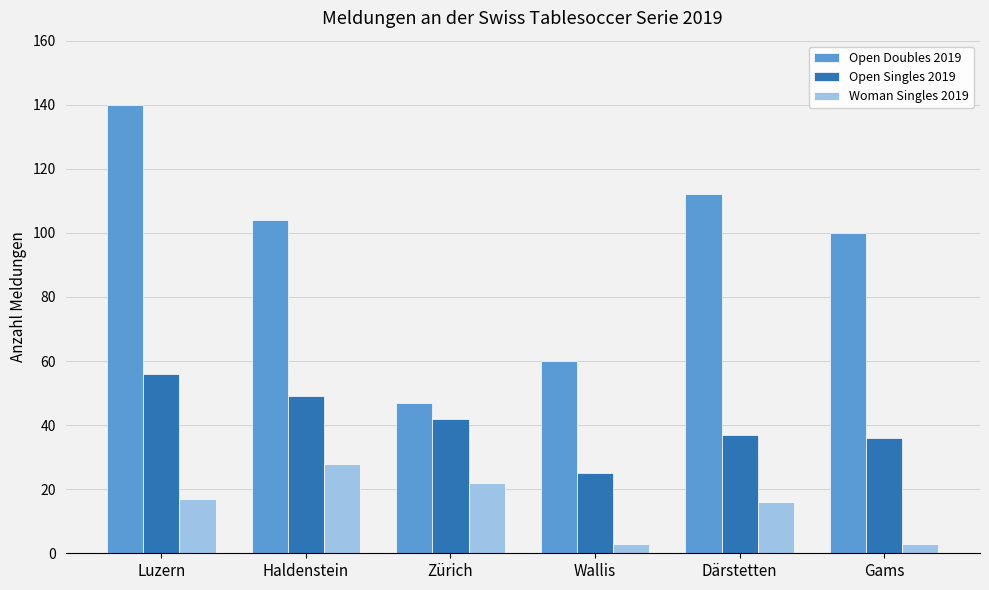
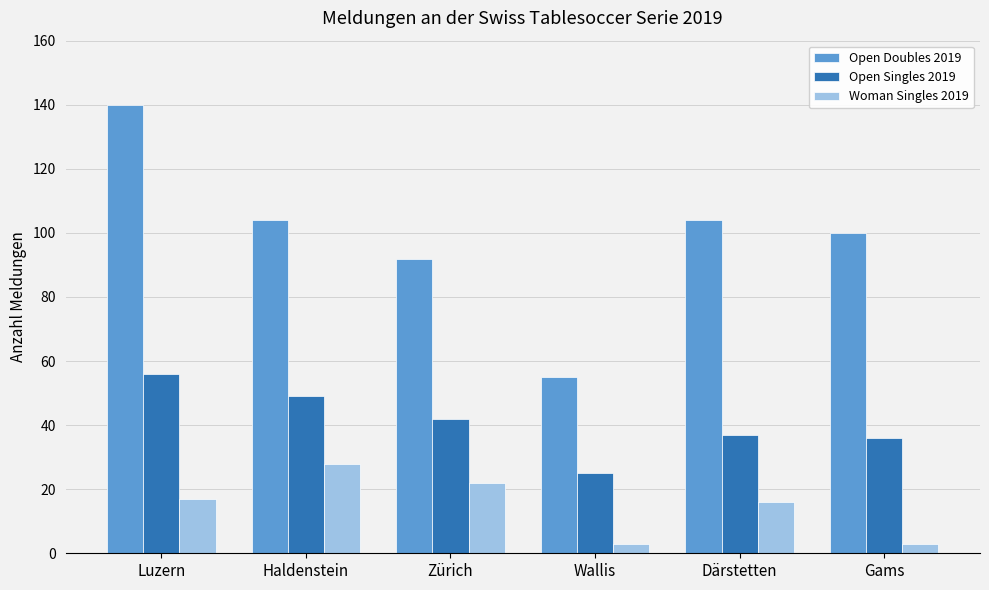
  {
    "Open Doubles 2019": {
      "Luzern": 140,
      "Haldenstein": 104,
-     "Zürich": 47,
-     "Wallis": 60,
-     "Därstetten": 112,
+     "Zürich": 92,
+     "Wallis": 55,
+     "Därstetten": 104,
      "Gams": 100
    },
    "Open Singles 2019": {
      "Luzern": 56,
      "Haldenstein": 49,
      "Zürich": 42,
      "Wallis": 25,
      "Därstetten": 37,
      "Gams": 36
    },
    "Woman Singles 2019": {
      "Luzern": 17,
      "Haldenstein": 28,
      "Zürich": 22,
      "Wallis": 3,
      "Därstetten": 16,
      "Gams": 3
    }
  }
